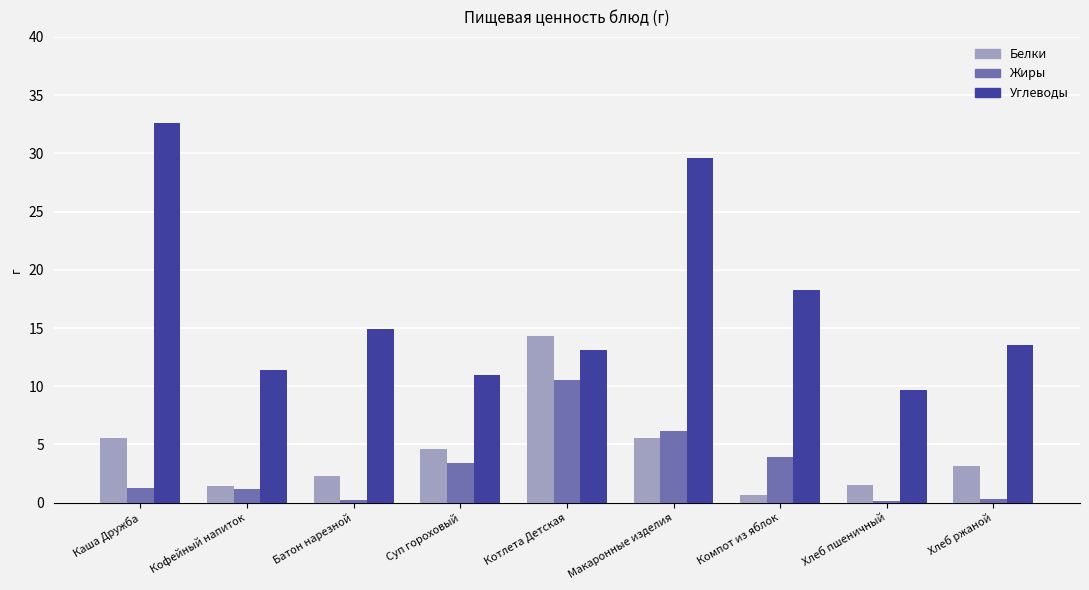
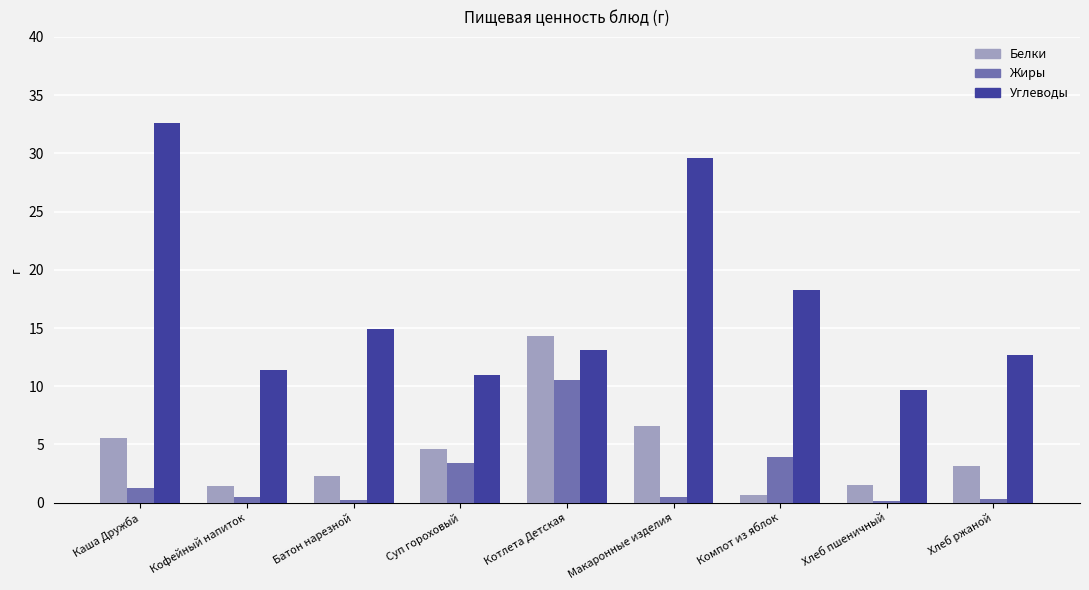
  {
    "Белки": {
      "Каша Дружба": 5.5,
      "Кофейный напиток": 1.4,
      "Батон нарезной": 2.3,
      "Суп гороховый": 4.6,
      "Котлета Детская": 14.3,
-     "Макаронные изделия": 5.6,
+     "Макаронные изделия": 6.6,
      "Компот из яблок": 0.7,
      "Хлеб пшеничный": 1.5,
      "Хлеб ржаной": 3.1
    },
    "Жиры": {
      "Каша Дружба": 1.3,
-     "Кофейный напиток": 1.2,
+     "Кофейный напиток": 0.5,
      "Батон нарезной": 0.3,
      "Суп гороховый": 3.4,
      "Котлета Детская": 10.5,
-     "Макаронные изделия": 6.2,
+     "Макаронные изделия": 0.5,
      "Компот из яблок": 3.9,
      "Хлеб ржаной": 0.4
    },
    "Углеводы": {
      "Каша Дружба": 32.6,
      "Кофейный напиток": 11.4,
      "Батон нарезной": 14.9,
      "Суп гороховый": 11.0,
      "Котлета Детская": 13.1,
      "Макаронные изделия": 29.6,
      "Компот из яблок": 18.3,
      "Хлеб пшеничный": 9.7,
-     "Хлеб ржаной": 13.6
+     "Хлеб ржаной": 12.7
    }
  }
